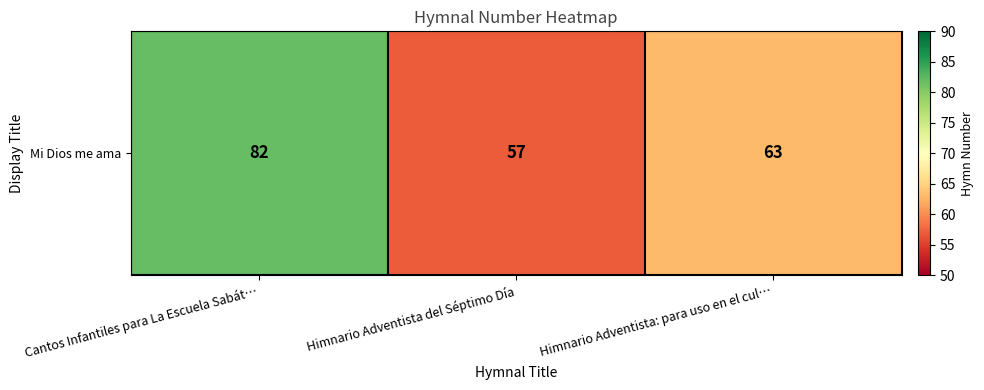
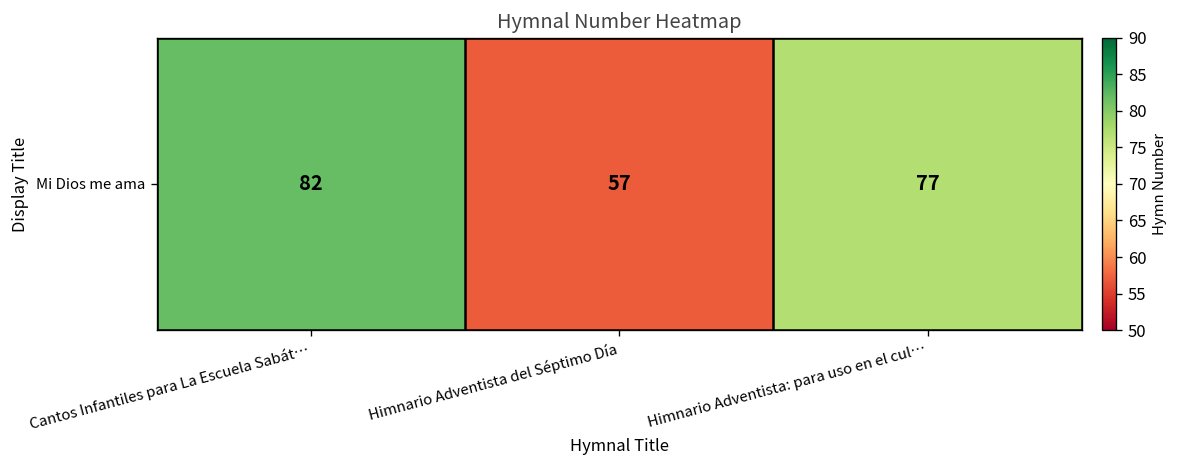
  {
    "Mi Dios me ama": {
      "Cantos Infantiles para La Escuela Sabát…": 82,
      "Himnario Adventista del Séptimo Día": 57,
-     "Himnario Adventista: para uso en el cul…": 63
+     "Himnario Adventista: para uso en el cul…": 77
    }
  }
